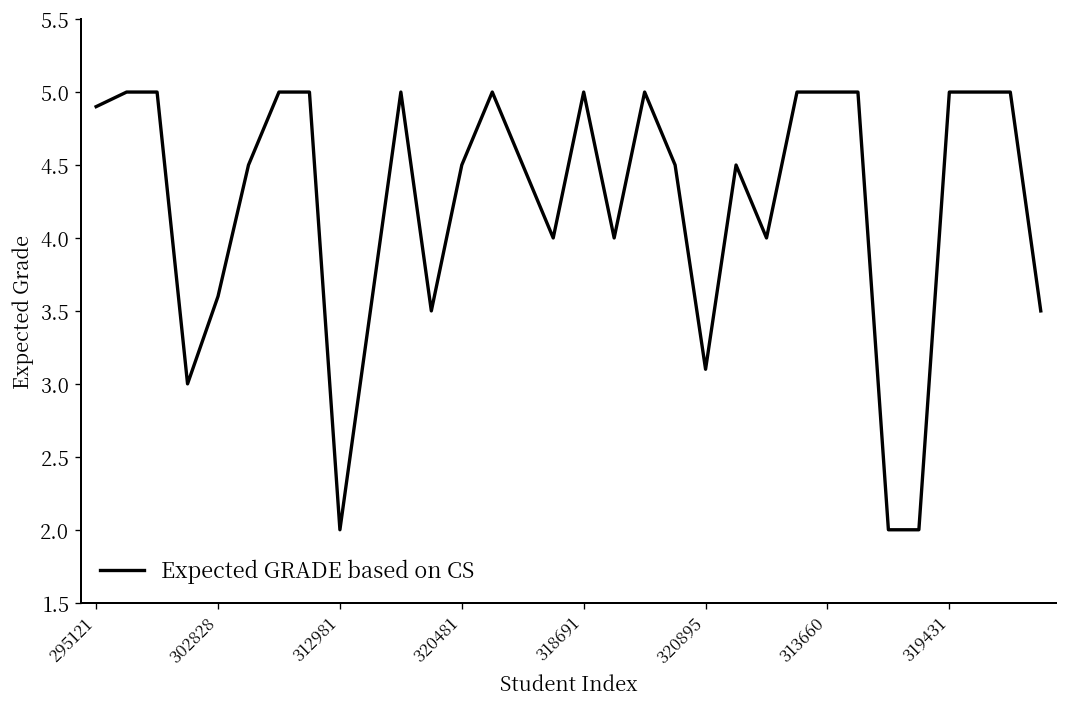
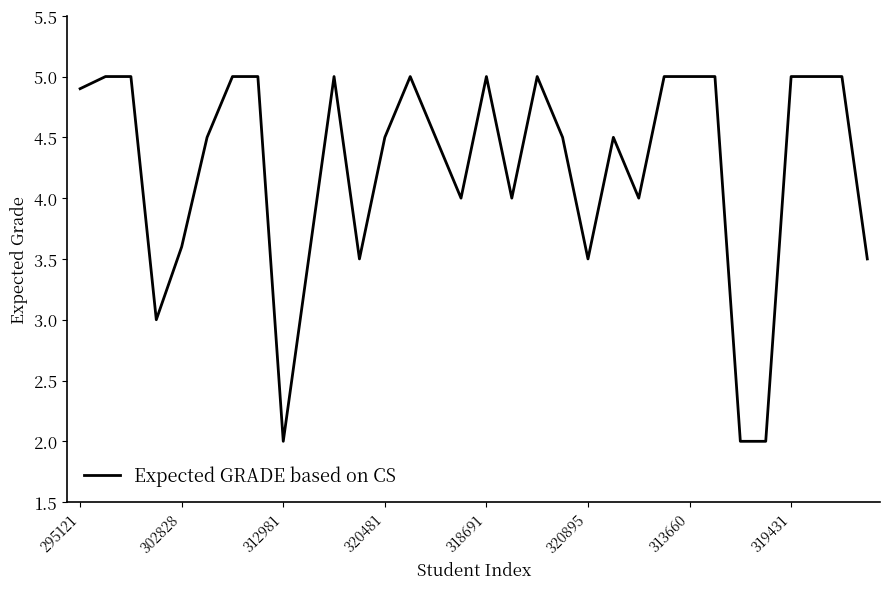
  {
    "295121": 4.9,
    "302828": 3.6,
    "312981": 2.0,
    "320481": 4.5,
    "318691": 5.0,
-   "320895": 3.1,
+   "320895": 3.5,
    "313660": 5.0,
    "319431": 5.0
  }
